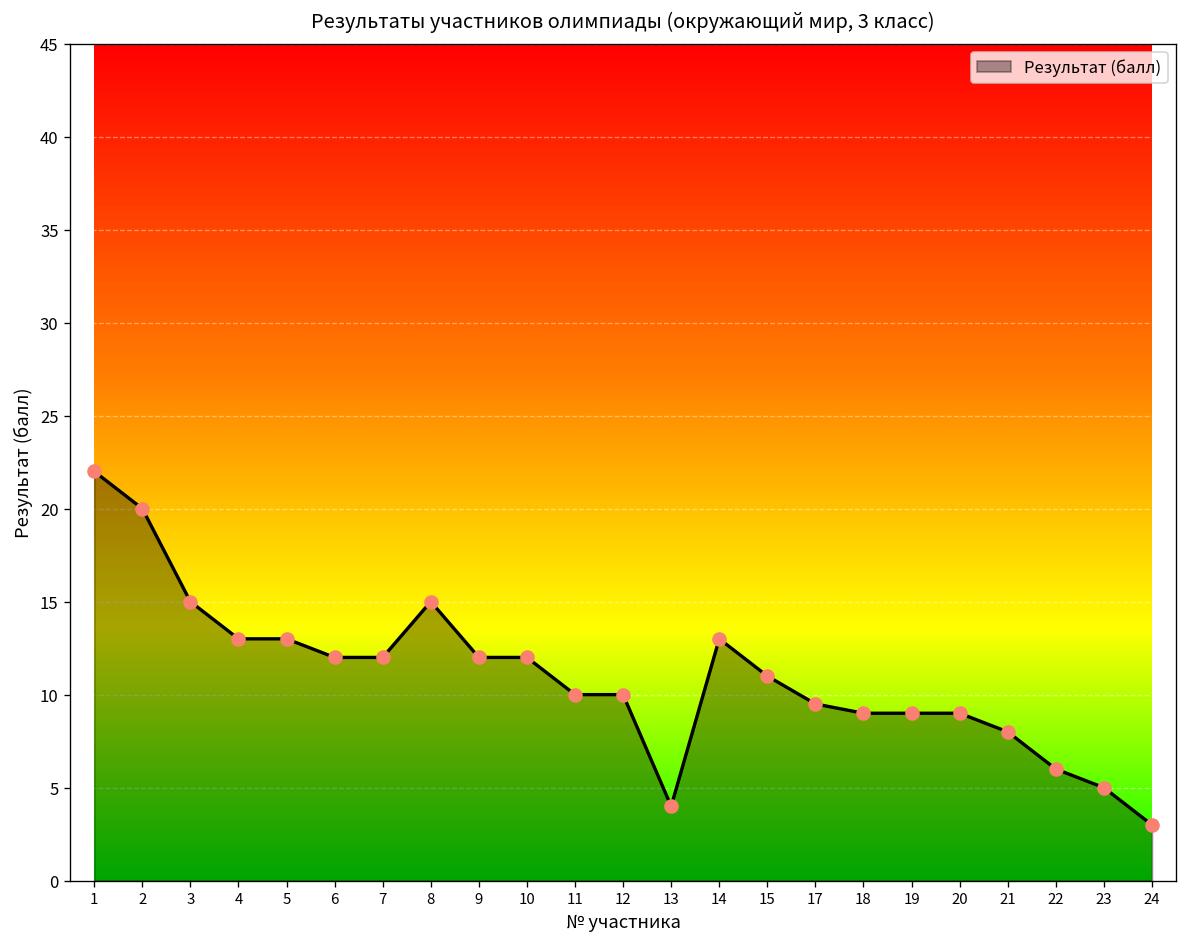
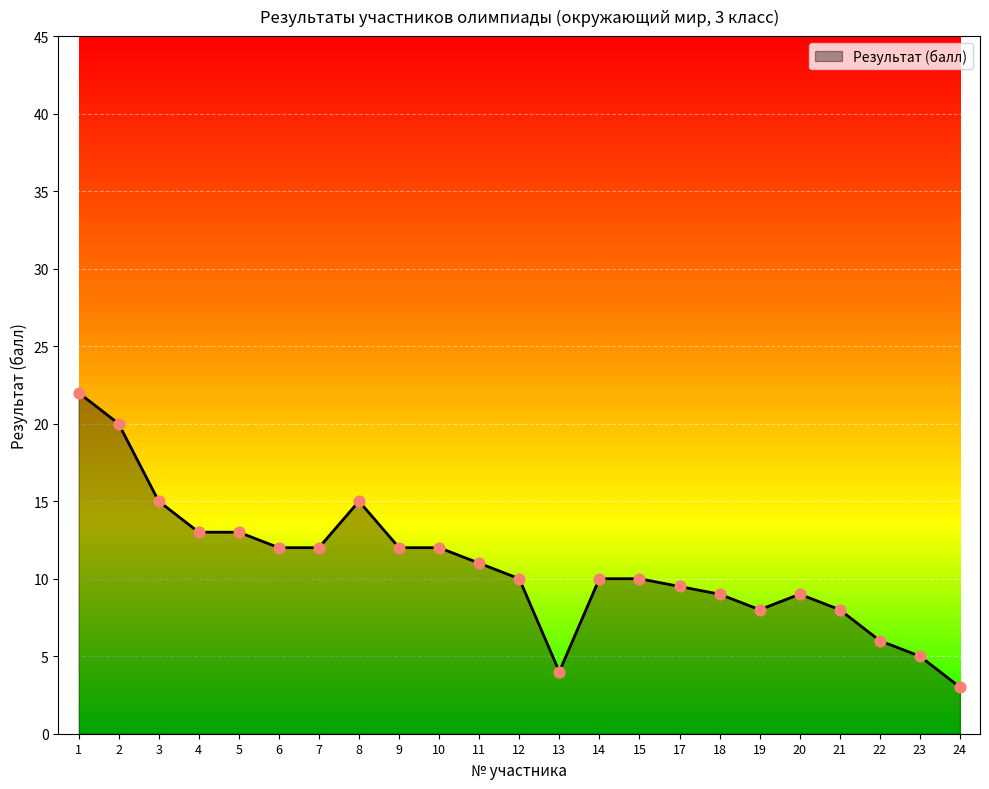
  {
    "1": 22,
    "2": 20,
    "3": 15,
    "4": 13,
    "5": 13,
    "6": 12,
    "7": 12,
    "8": 15,
    "9": 12,
    "10": 12,
-   "11": 10,
+   "11": 11,
    "12": 10,
    "13": 4,
-   "14": 13,
-   "15": 11,
+   "14": 10,
+   "15": 10,
    "17": 9.5,
    "18": 9,
-   "19": 9,
+   "19": 8,
    "20": 9,
    "21": 8,
    "22": 6,
    "23": 5,
    "24": 3
  }
